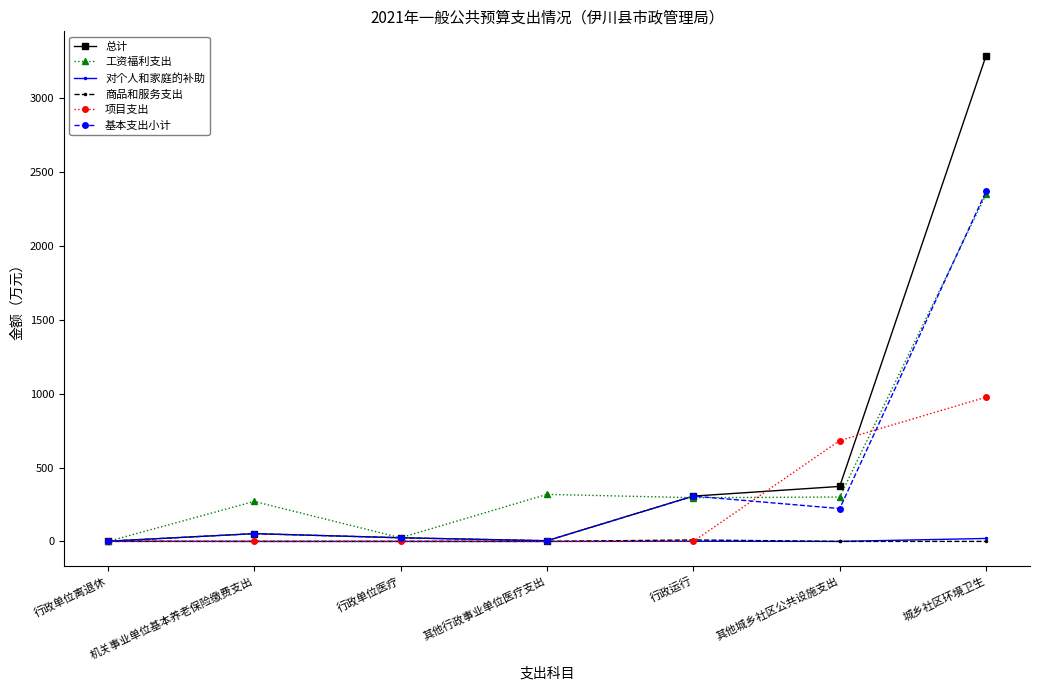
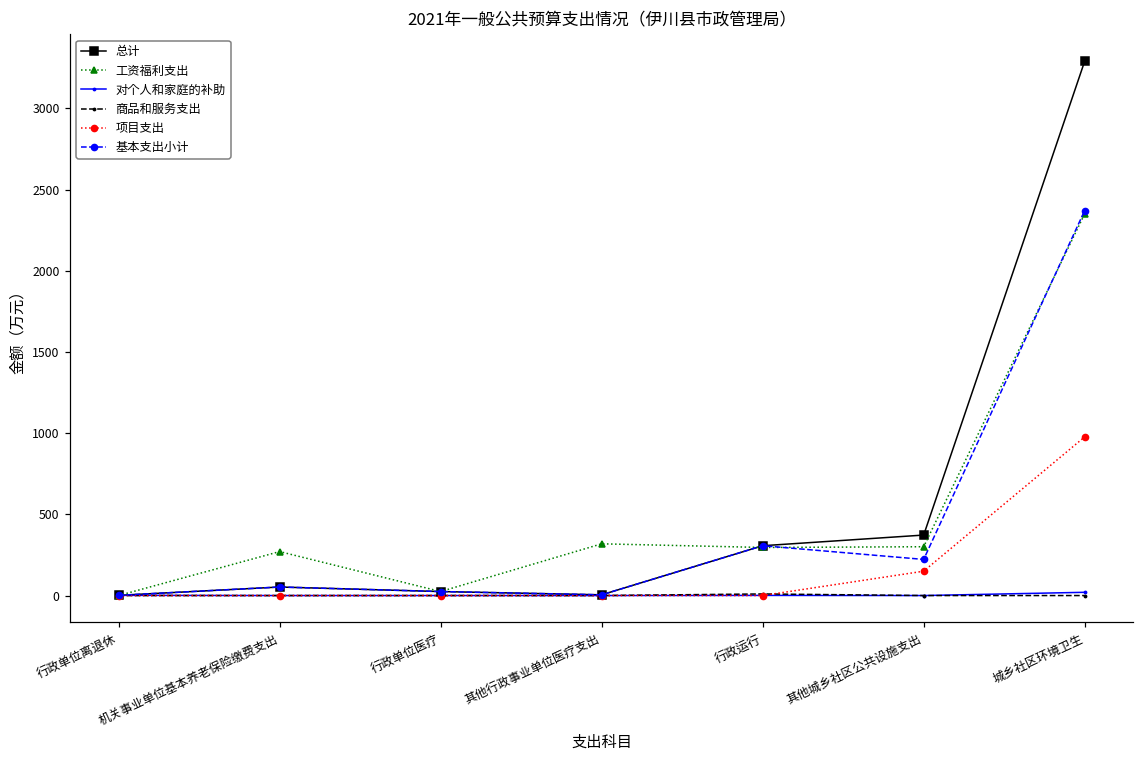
  {
    "工资福利支出": {
      "机关事业单位基本养老保险缴费支出": 270,
      "其他行政事业单位医疗支出": 320,
      "其他城乡社区公共设施支出": 300,
      "城乡社区环境卫生": 2350
    },
    "项目支出": {
-     "其他城乡社区公共设施支出": 680,
+     "其他城乡社区公共设施支出": 150,
      "城乡社区环境卫生": 980
    }
  }
